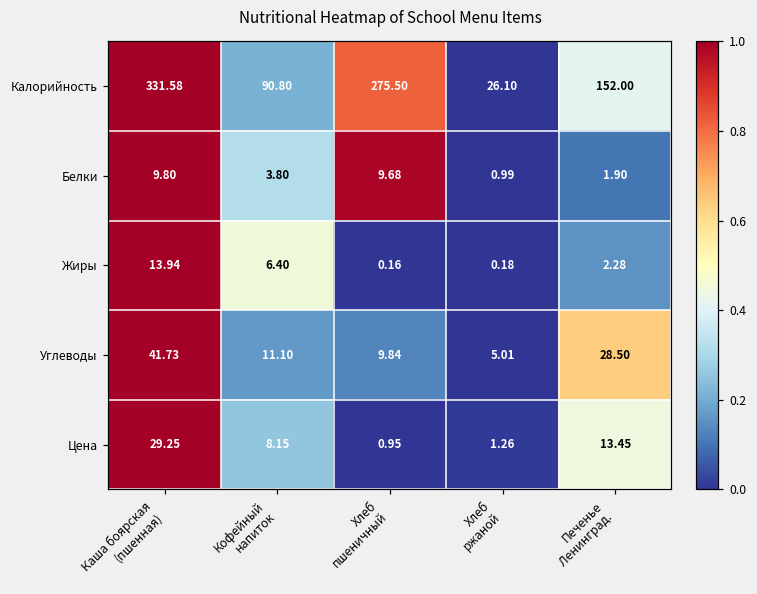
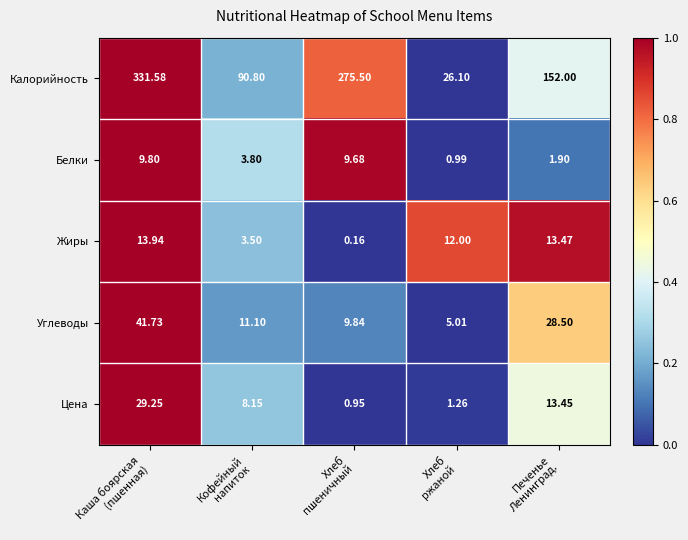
  {
    "Калорийность": {
      "Каша боярская (пшенная)": 331.58,
      "Кофейный напиток": 90.80,
      "Хлеб пшеничный": 275.50,
      "Хлеб ржаной": 26.10,
      "Печенье Ленинград.": 152.00
    },
    "Белки": {
      "Каша боярская (пшенная)": 9.80,
      "Кофейный напиток": 3.80,
      "Хлеб пшеничный": 9.68,
      "Хлеб ржаной": 0.99,
      "Печенье Ленинград.": 1.90
    },
    "Жиры": {
      "Каша боярская (пшенная)": 13.94,
-     "Кофейный напиток": 6.40,
+     "Кофейный напиток": 3.50,
      "Хлеб пшеничный": 0.16,
-     "Хлеб ржаной": 0.18,
-     "Печенье Ленинград.": 2.28
+     "Хлеб ржаной": 12.00,
+     "Печенье Ленинград.": 13.47
    },
    "Углеводы": {
      "Каша боярская (пшенная)": 41.73,
      "Кофейный напиток": 11.10,
      "Хлеб пшеничный": 9.84,
      "Хлеб ржаной": 5.01,
      "Печенье Ленинград.": 28.50
    },
    "Цена": {
      "Каша боярская (пшенная)": 29.25,
      "Кофейный напиток": 8.15,
      "Хлеб пшеничный": 0.95,
      "Хлеб ржаной": 1.26,
      "Печенье Ленинград.": 13.45
    }
  }
